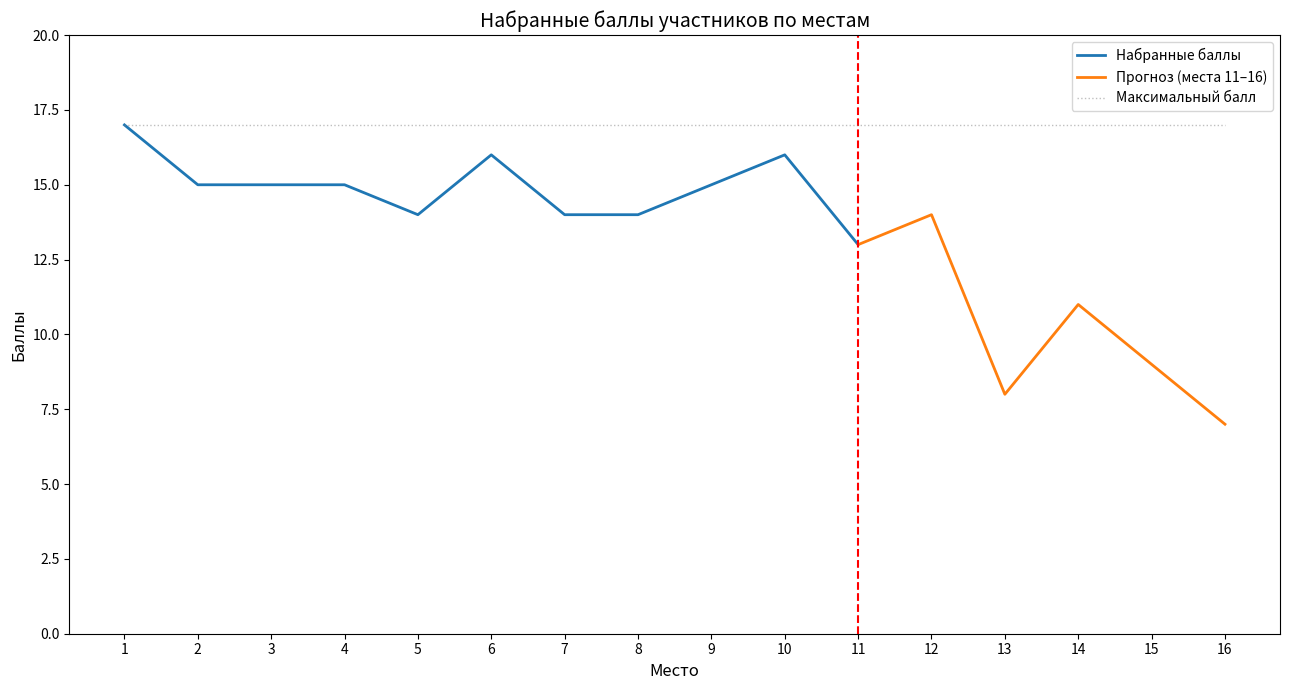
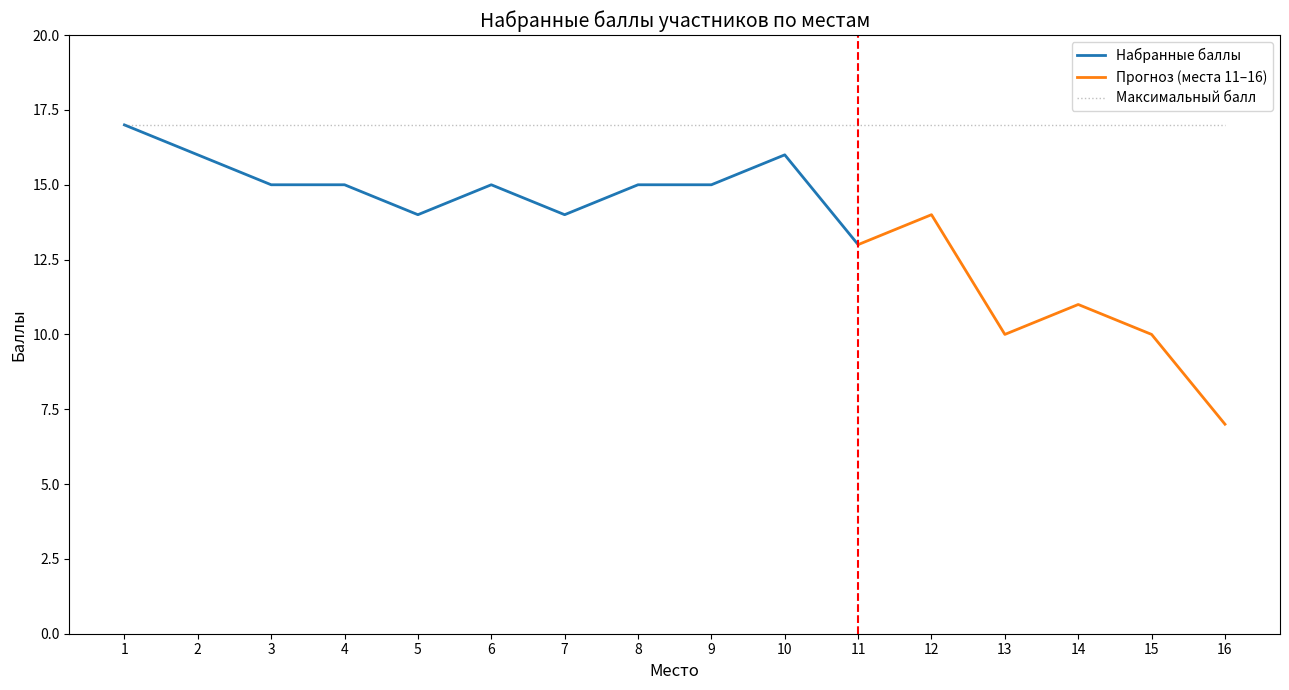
  {
    "Набранные баллы": {
-     "2": 15,
+     "2": 16,
      "3": 15,
      "4": 15,
      "5": 14,
-     "6": 16,
+     "6": 15,
      "7": 14,
-     "8": 14,
+     "8": 15,
      "9": 15,
      "10": 16
    },
    "Прогноз (места 11–16)": {
      "12": 14,
-     "13": 8,
+     "13": 10,
      "14": 11,
-     "15": 9,
+     "15": 10,
      "16": 7
    },
    "Максимальный балл": {
      "2": 17,
      "3": 17,
      "4": 17,
      "5": 17,
      "6": 17,
      "7": 17,
      "8": 17,
      "9": 17,
      "10": 17,
      "11": 17,
      "12": 17,
      "13": 17,
      "14": 17,
      "15": 17,
      "16": 17
    }
  }
